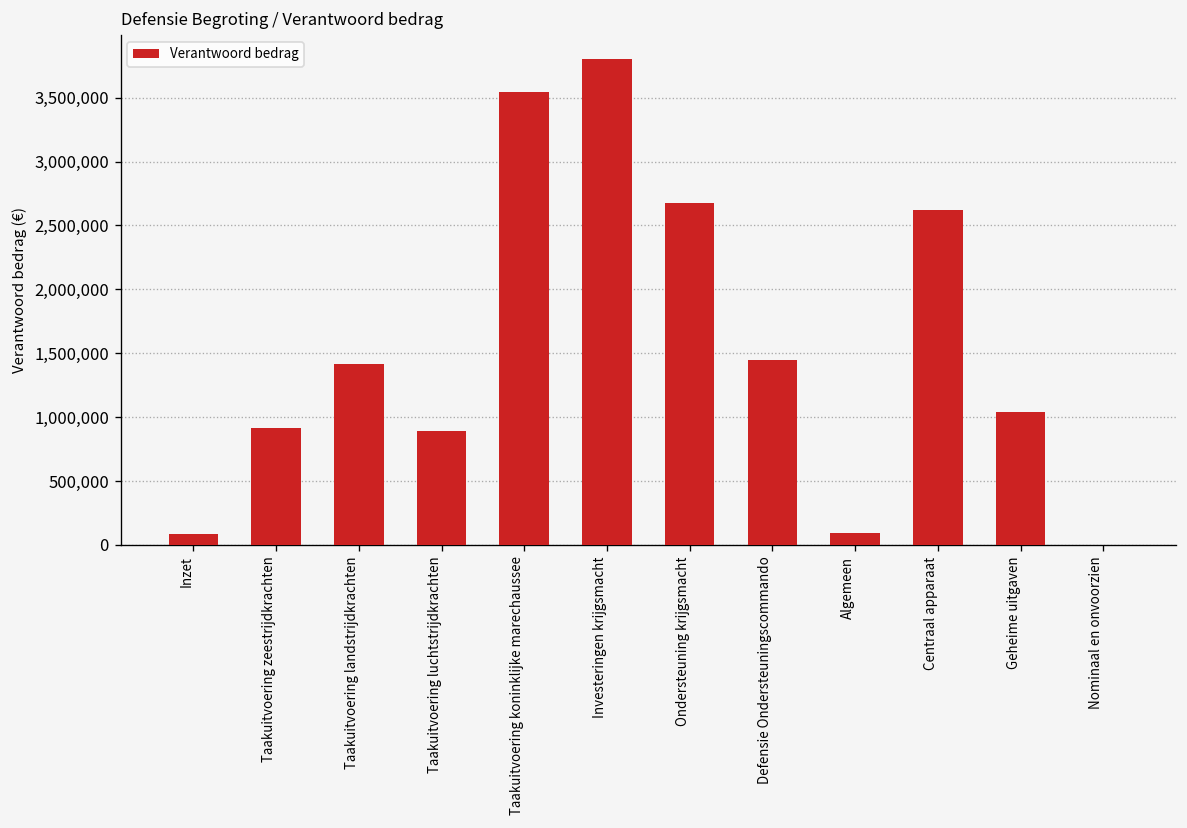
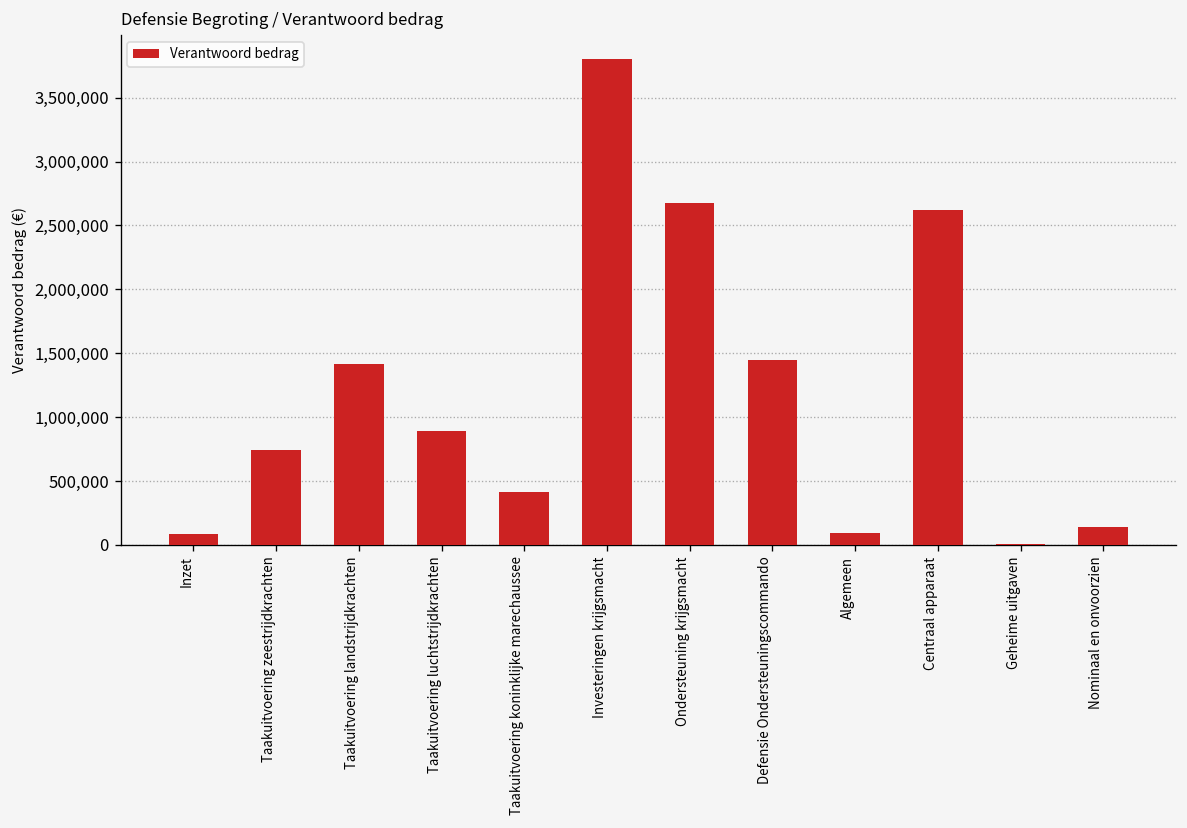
  {
    "Inzet": "90,000",
-   "Taakuitvoering zeestrijdkrachten": "920,000",
+   "Taakuitvoering zeestrijdkrachten": "740,000",
    "Taakuitvoering landstrijdkrachten": "1,420,000",
    "Taakuitvoering luchtstrijdkrachten": "890,000",
-   "Taakuitvoering koninklijke marechaussee": "3,550,000",
+   "Taakuitvoering koninklijke marechaussee": "410,000",
    "Investeringen krijgsmacht": "3,800,000",
    "Ondersteuning krijgsmacht": "2,680,000",
    "Defensie Ondersteuningscommando": "1,450,000",
    "Algemeen": "90,000",
    "Centraal apparaat": "2,620,000",
-   "Geheime uitgaven": "1,040,000",
-   "Nominaal en onvoorzien": "0"
+   "Geheime uitgaven": "10,000",
+   "Nominaal en onvoorzien": "140,000"
  }
